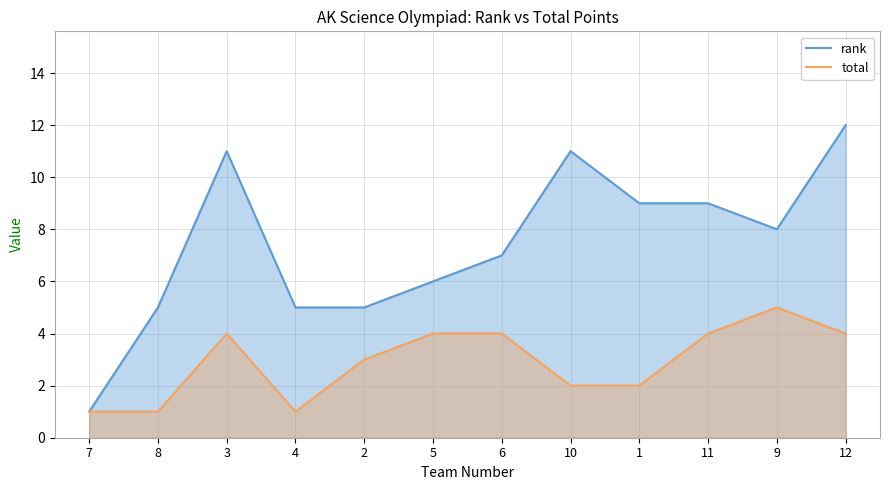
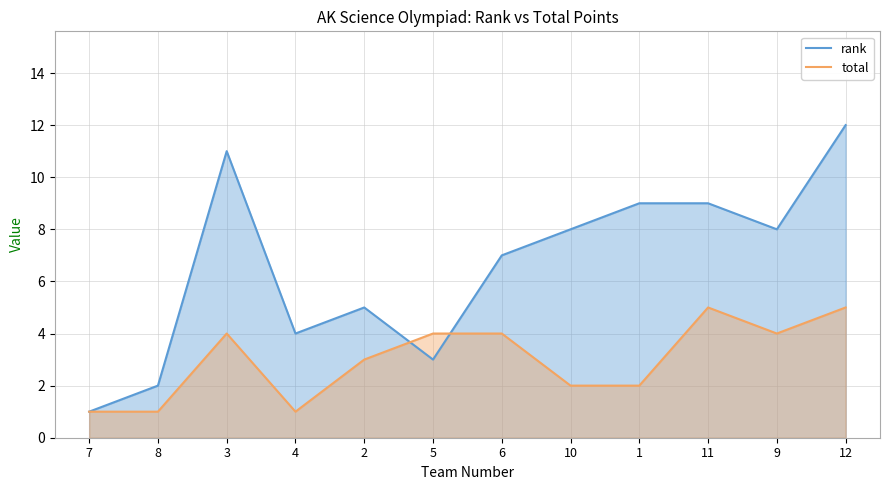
  {
    "rank": {
-     "8": 5,
+     "8": 2,
      "3": 11,
-     "4": 5,
+     "4": 4,
      "2": 5,
-     "5": 6,
+     "5": 3,
      "6": 7,
-     "10": 11,
+     "10": 8,
      "1": 9,
      "11": 9,
      "9": 8,
      "12": 12
    },
    "total": {
      "8": 1,
      "3": 4,
      "4": 1,
      "2": 3,
      "5": 4,
      "6": 4,
      "10": 2,
      "1": 2,
-     "11": 4,
-     "9": 5,
-     "12": 4
+     "11": 5,
+     "9": 4,
+     "12": 5
    }
  }
